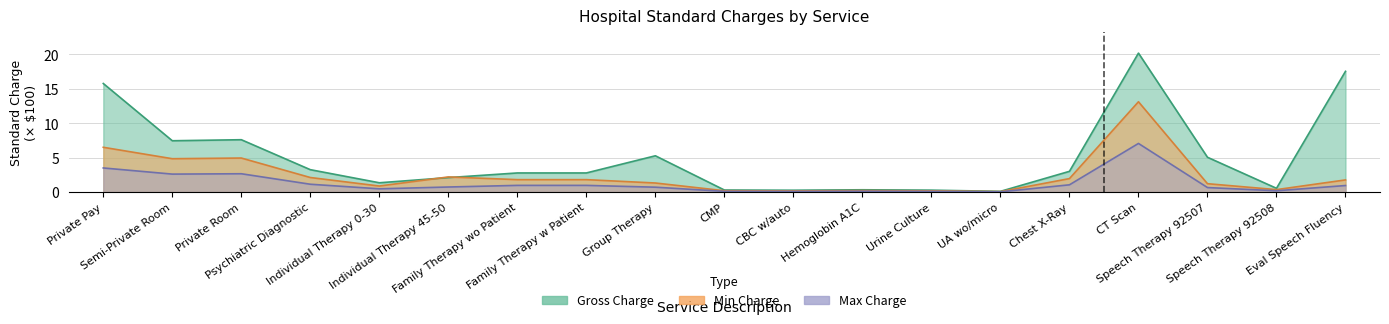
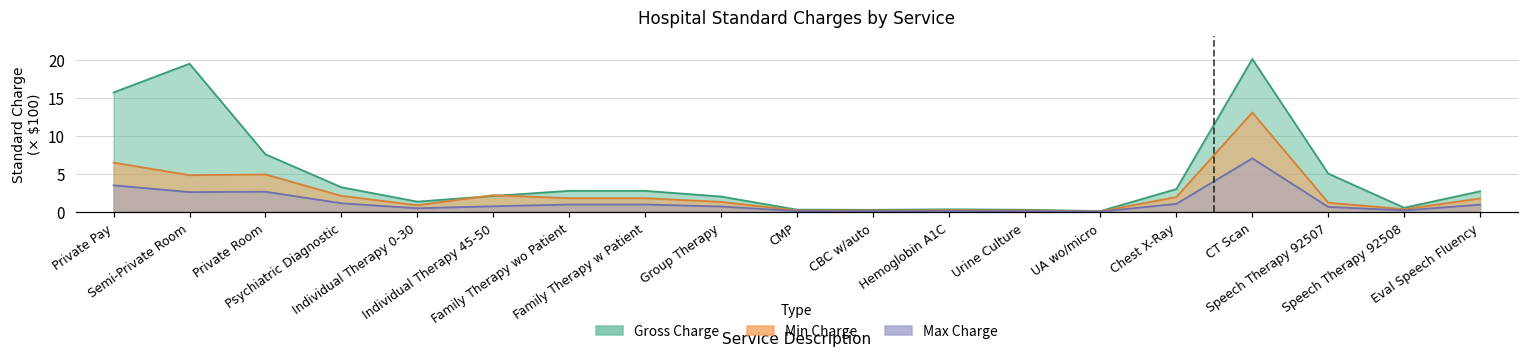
  {
    "Gross Charge": {
      "Private Pay": 16,
-     "Semi-Private Room": 7,
+     "Semi-Private Room": 20,
      "Private Room": 8,
      "Psychiatric Diagnostic": 3,
      "Individual Therapy 0-30": 1,
      "Family Therapy wo Patient": 3,
      "Family Therapy w Patient": 3,
-     "Group Therapy": 5,
+     "Group Therapy": 2,
      "Chest X-Ray": 3,
      "CT Scan": 20,
      "Speech Therapy 92507": 5,
-     "Eval Speech Fluency": 18
+     "Eval Speech Fluency": 3
    },
    "Min Charge": {
      "Private Pay": 7,
      "Semi-Private Room": 5,
      "Private Room": 5,
      "Psychiatric Diagnostic": 2,
      "Individual Therapy 0-30": 1,
      "Family Therapy wo Patient": 2,
      "Family Therapy w Patient": 2,
      "Group Therapy": 1,
      "Chest X-Ray": 2,
      "CT Scan": 13,
      "Speech Therapy 92507": 1,
      "Eval Speech Fluency": 2
    },
    "Max Charge": {
      "Private Pay": 4,
      "Semi-Private Room": 3,
      "Private Room": 3,
      "Psychiatric Diagnostic": 1,
      "Individual Therapy 0-30": 0,
      "Individual Therapy 45-50": 1,
      "Family Therapy wo Patient": 1,
      "Family Therapy w Patient": 1,
      "Group Therapy": 1,
      "Chest X-Ray": 1,
      "CT Scan": 7,
      "Speech Therapy 92507": 1,
      "Eval Speech Fluency": 1
    }
  }
